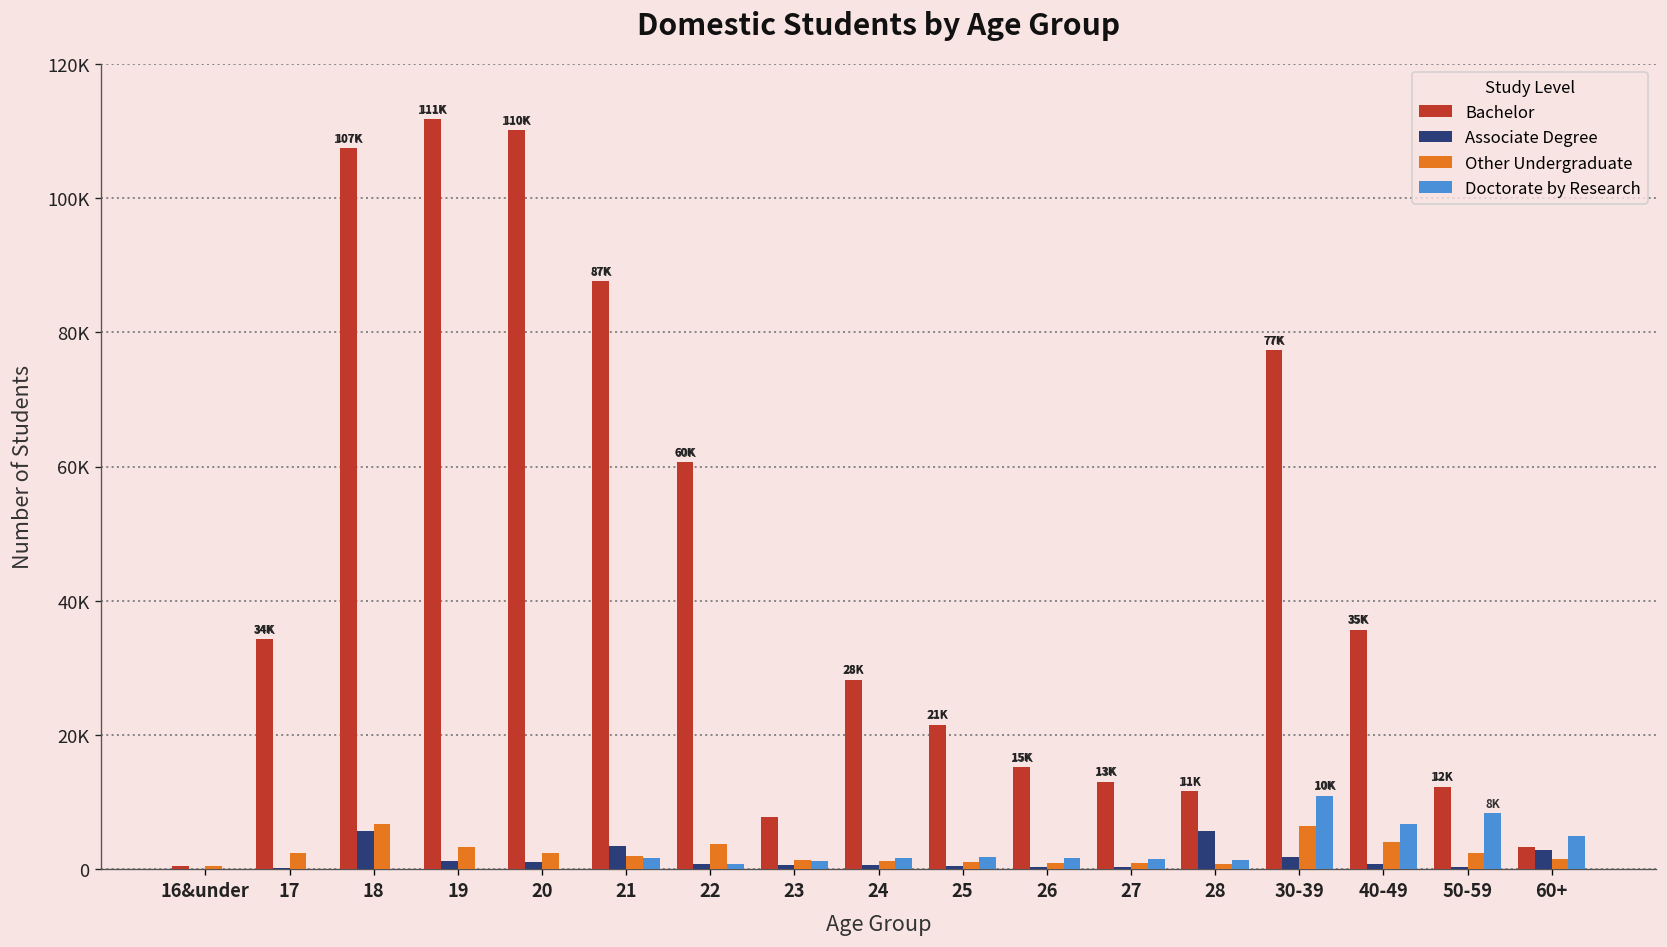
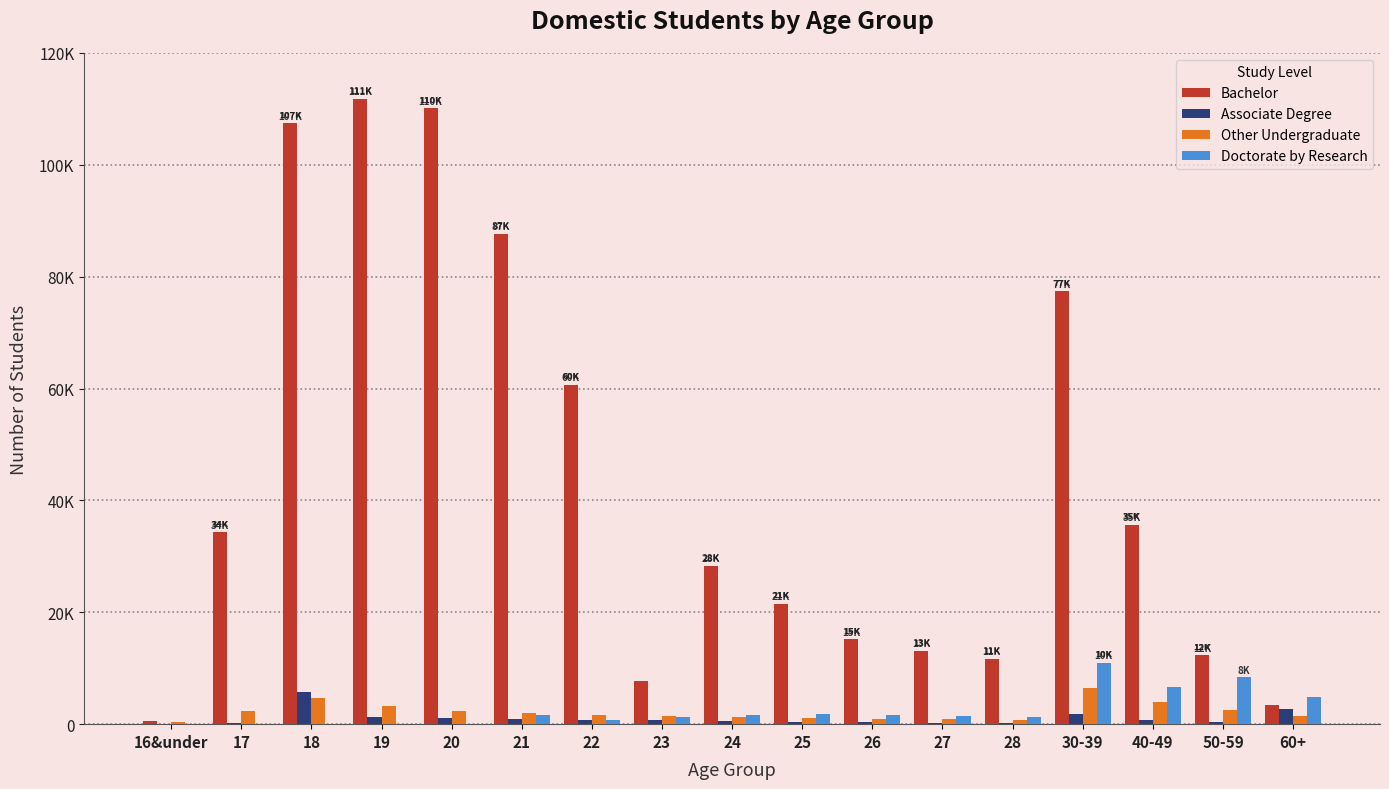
  {
    "Bachelor": {
      "16&under": "1000",
      "23": "8000",
      "60+": "3000"
    },
    "Associate Degree": {
      "18": "6000",
      "19": "1000",
      "20": "1000",
-     "21": "3000",
+     "21": "1000",
      "22": "1000",
      "23": "1000",
      "24": "1000",
      "25": "0",
-     "28": "6000",
+     "28": "0",
      "30-39": "2000",
      "40-49": "1000",
      "60+": "3000"
    },
    "Other Undergraduate": {
      "16&under": "0",
      "17": "2000",
-     "18": "7000",
+     "18": "5000",
      "19": "3000",
      "20": "2000",
      "21": "2000",
-     "22": "4000",
+     "22": "2000",
      "23": "1000",
      "24": "1000",
      "25": "1000",
      "26": "1000",
      "27": "1000",
      "28": "1000",
      "30-39": "6000",
      "40-49": "4000",
      "50-59": "2000",
      "60+": "2000"
    },
    "Doctorate by Research": {
      "50-59": "8K"
    }
  }
